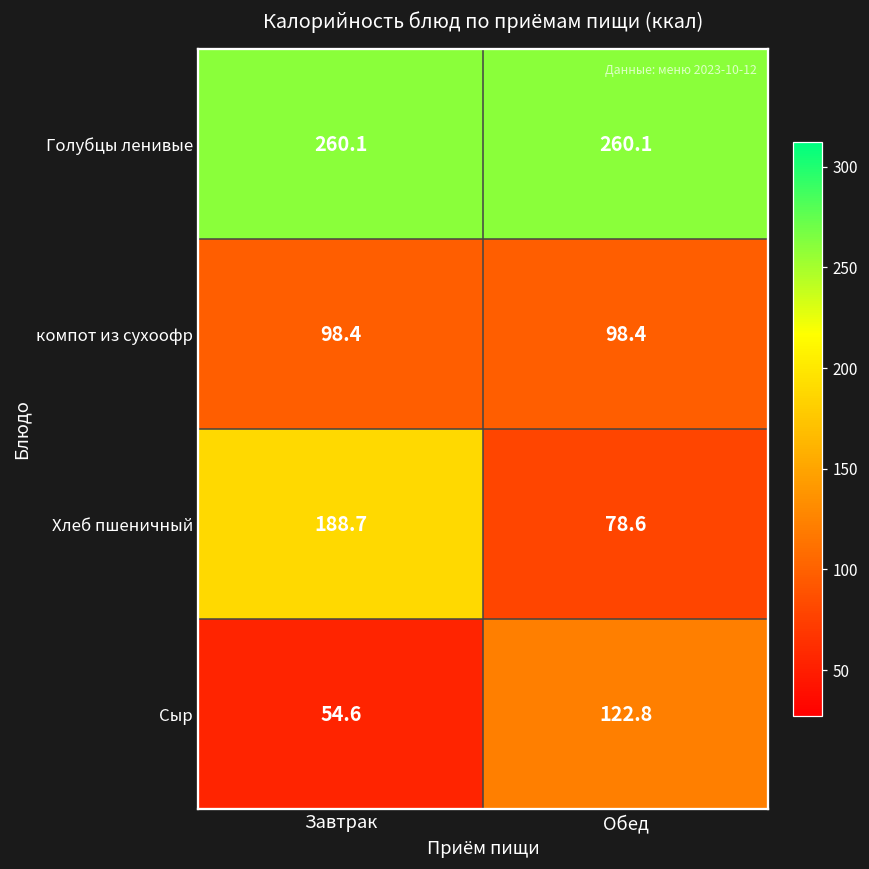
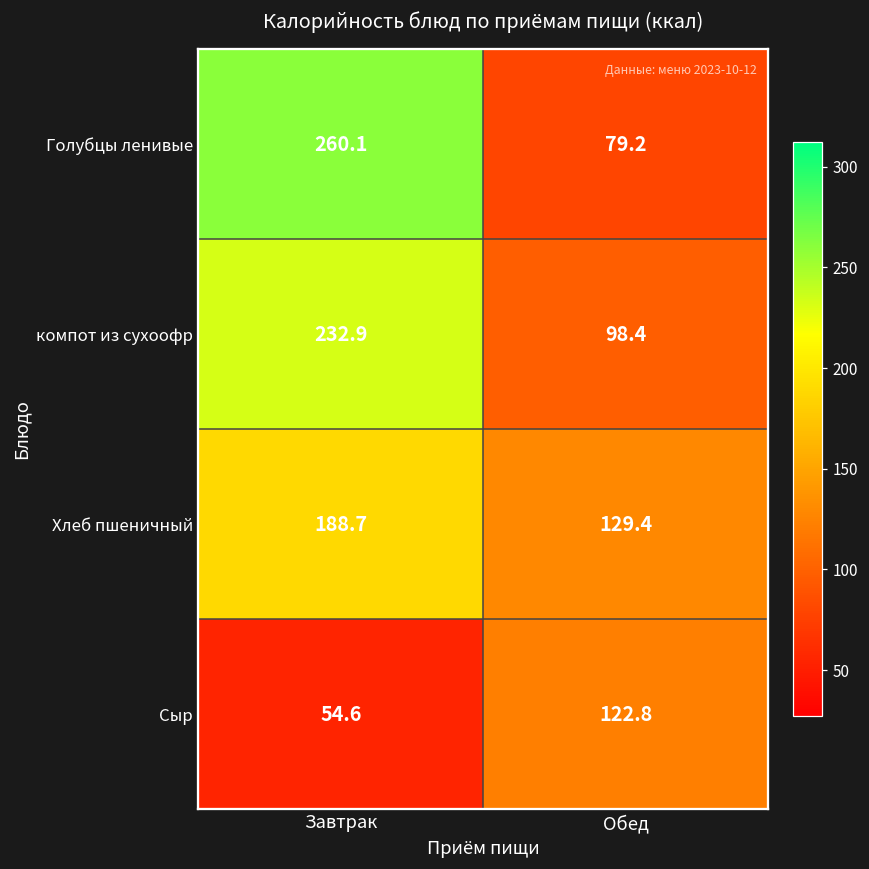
  {
    "Голубцы ленивые": {
      "Завтрак": 260.1,
-     "Обед": 260.1
+     "Обед": 79.2
    },
    "компот из сухоофр": {
-     "Завтрак": 98.4,
+     "Завтрак": 232.9,
      "Обед": 98.4
    },
    "Хлеб пшеничный": {
      "Завтрак": 188.7,
-     "Обед": 78.6
+     "Обед": 129.4
    },
    "Сыр": {
      "Завтрак": 54.6,
      "Обед": 122.8
    }
  }
